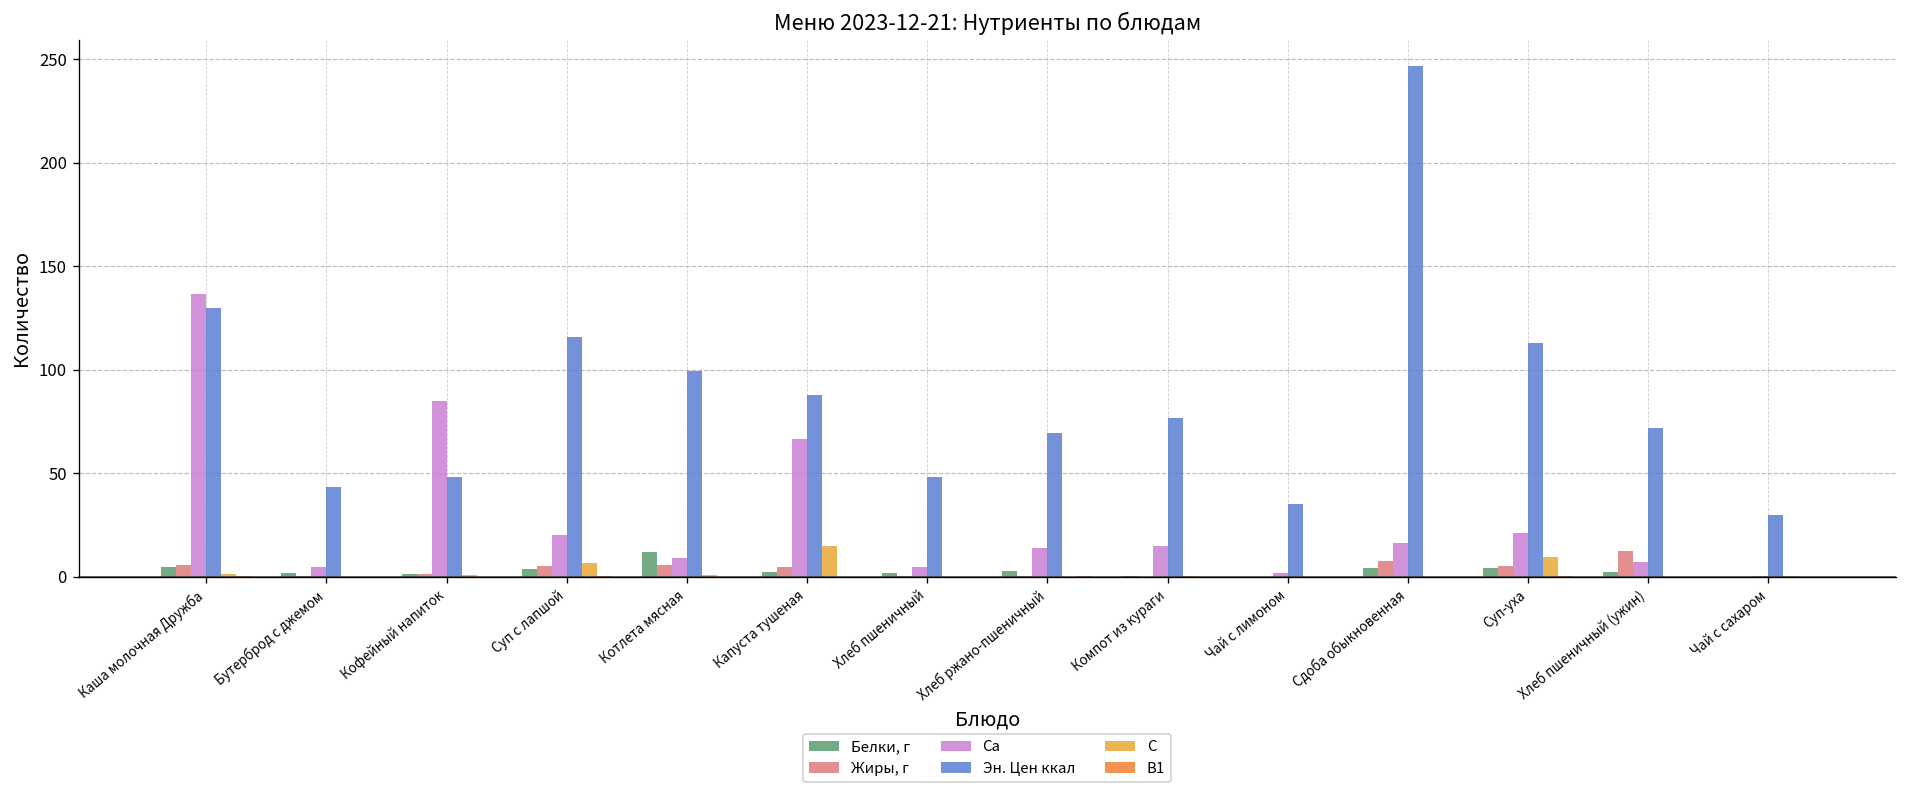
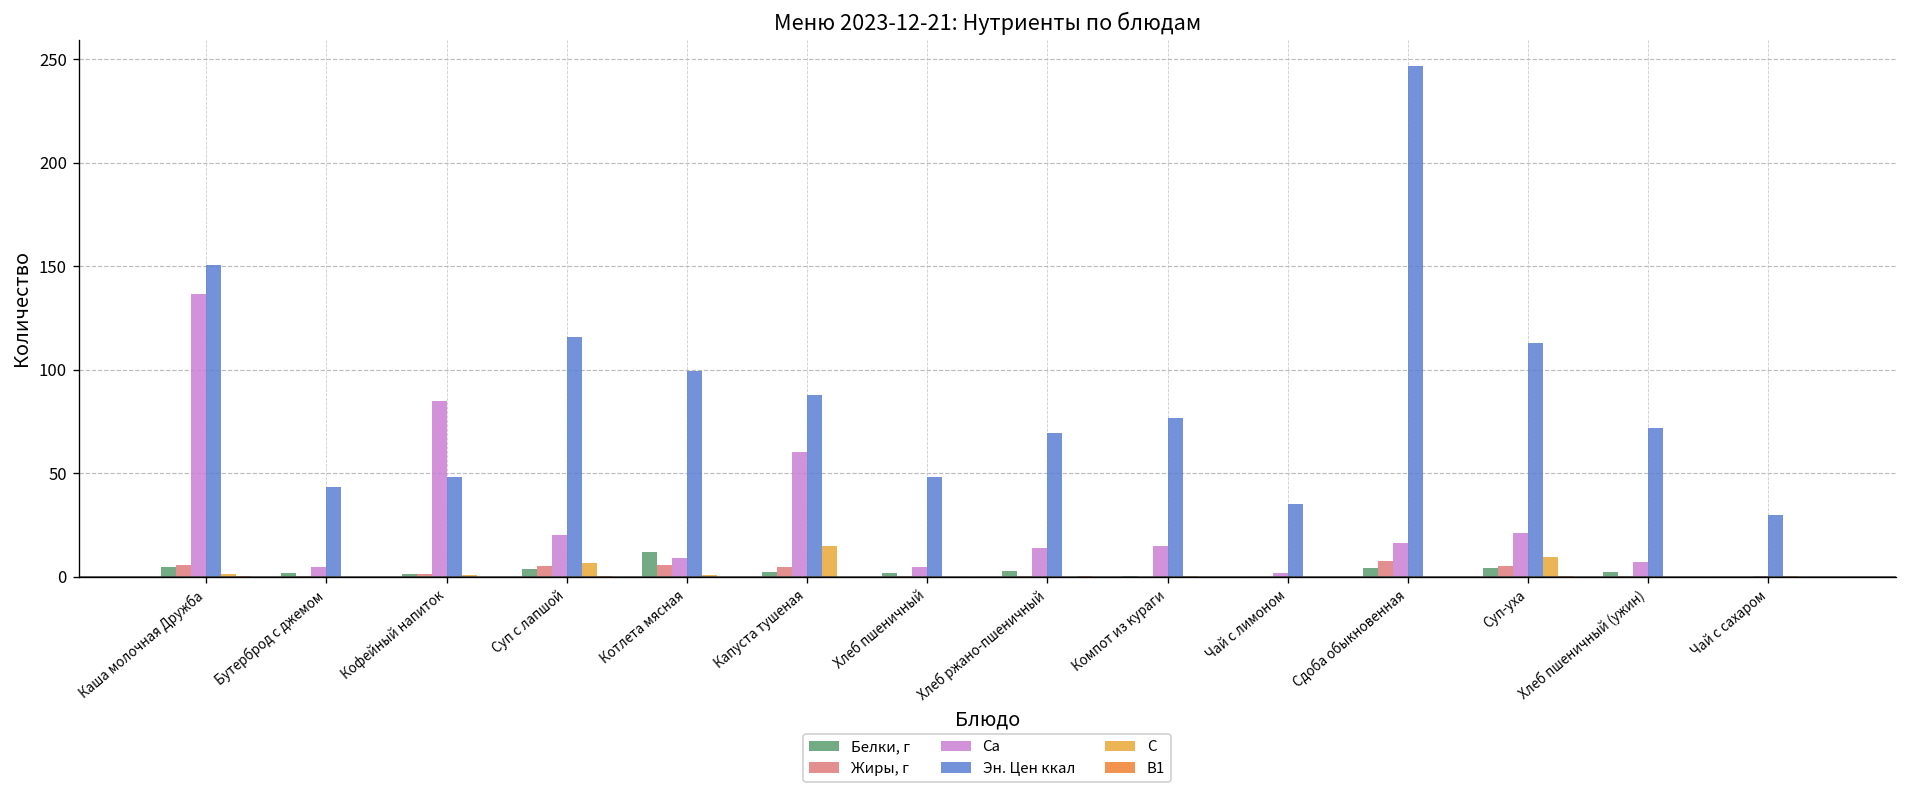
  {
    "Белки, г": {
      "Каша молочная Дружба": 5,
      "Бутерброд с джемом": 2,
      "Суп с лапшой": 4,
      "Котлета мясная": 12,
      "Капуста тушеная": 2,
      "Хлеб пшеничный": 2,
      "Хлеб ржано-пшеничный": 3,
      "Сдоба обыкновенная": 4,
      "Суп-уха": 4,
      "Хлеб пшеничный (ужин)": 2,
      "Чай с сахаром": 0
    },
    "Жиры, г": {
      "Каша молочная Дружба": 6,
      "Суп с лапшой": 5,
      "Котлета мясная": 6,
      "Капуста тушеная": 5,
      "Компот из кураги": 0,
      "Чай с лимоном": 0,
      "Сдоба обыкновенная": 8,
      "Суп-уха": 5,
-     "Хлеб пшеничный (ужин)": 12,
+     "Хлеб пшеничный (ужин)": 0,
      "Чай с сахаром": 0
    },
    "Ca": {
      "Каша молочная Дружба": 137,
      "Бутерброд с джемом": 5,
      "Кофейный напиток": 85,
      "Суп с лапшой": 20,
      "Котлета мясная": 9,
-     "Капуста тушеная": 66,
+     "Капуста тушеная": 60,
      "Хлеб пшеничный": 5,
      "Хлеб ржано-пшеничный": 14,
      "Компот из кураги": 15,
      "Чай с лимоном": 2,
      "Сдоба обыкновенная": 16,
      "Суп-уха": 21,
      "Хлеб пшеничный (ужин)": 7
    },
    "Эн. Цен ккал": {
-     "Каша молочная Дружба": 130,
+     "Каша молочная Дружба": 151,
      "Бутерброд с джемом": 43,
      "Кофейный напиток": 48,
      "Суп с лапшой": 116,
      "Котлета мясная": 99,
      "Капуста тушеная": 88,
      "Хлеб пшеничный": 48,
      "Хлеб ржано-пшеничный": 70,
      "Компот из кураги": 77,
      "Чай с лимоном": 35,
      "Сдоба обыкновенная": 247,
      "Суп-уха": 113,
      "Хлеб пшеничный (ужин)": 72,
      "Чай с сахаром": 30
    }
  }
